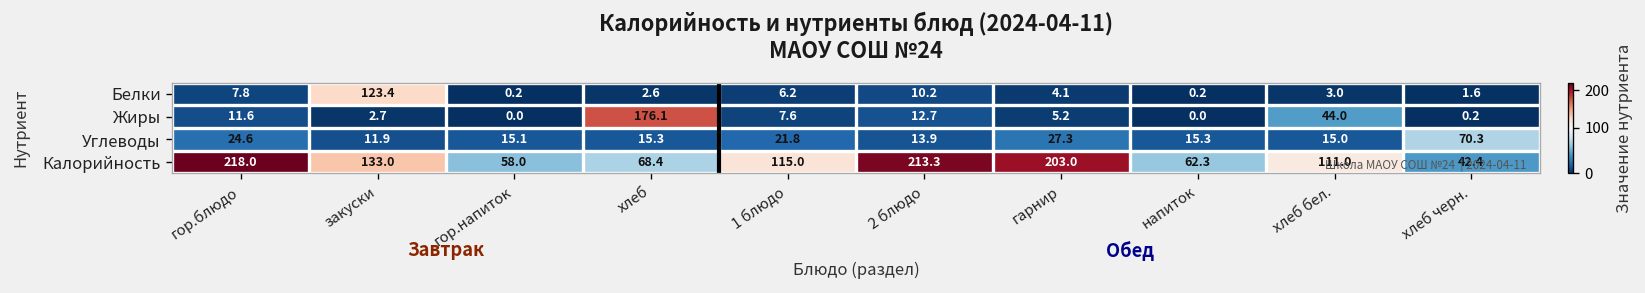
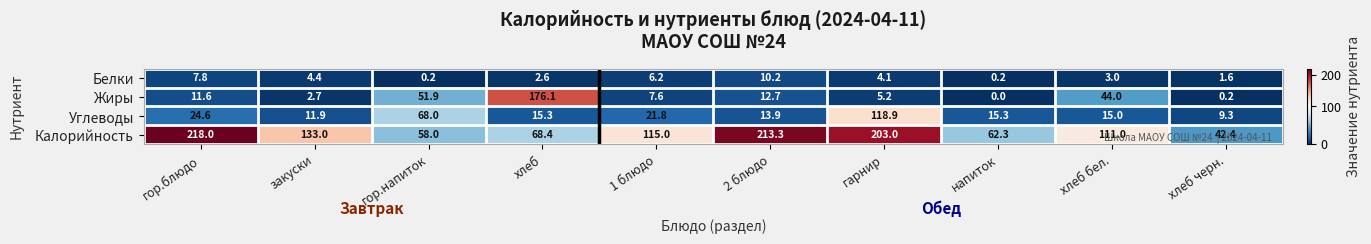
  {
    "Белки": {
      "гор.блюдо": 7.8,
-     "закуски": 123.4,
+     "закуски": 4.4,
      "гор.напиток": 0.2,
      "хлеб": 2.6,
      "1 блюдо": 6.2,
      "2 блюдо": 10.2,
      "гарнир": 4.1,
      "напиток": 0.2,
      "хлеб бел.": 3.0,
      "хлеб черн.": 1.6
    },
    "Жиры": {
      "гор.блюдо": 11.6,
      "закуски": 2.7,
-     "гор.напиток": 0.0,
+     "гор.напиток": 51.9,
      "хлеб": 176.1,
      "1 блюдо": 7.6,
      "2 блюдо": 12.7,
      "гарнир": 5.2,
      "напиток": 0.0,
      "хлеб бел.": 44.0,
      "хлеб черн.": 0.2
    },
    "Углеводы": {
      "гор.блюдо": 24.6,
      "закуски": 11.9,
-     "гор.напиток": 15.1,
+     "гор.напиток": 68.0,
      "хлеб": 15.3,
      "1 блюдо": 21.8,
      "2 блюдо": 13.9,
-     "гарнир": 27.3,
+     "гарнир": 118.9,
      "напиток": 15.3,
      "хлеб бел.": 15.0,
-     "хлеб черн.": 70.3
+     "хлеб черн.": 9.3
    },
    "Калорийность": {
      "гор.блюдо": 218.0,
      "закуски": 133.0,
      "гор.напиток": 58.0,
      "хлеб": 68.4,
      "1 блюдо": 115.0,
      "2 блюдо": 213.3,
      "гарнир": 203.0,
      "напиток": 62.3
    }
  }
